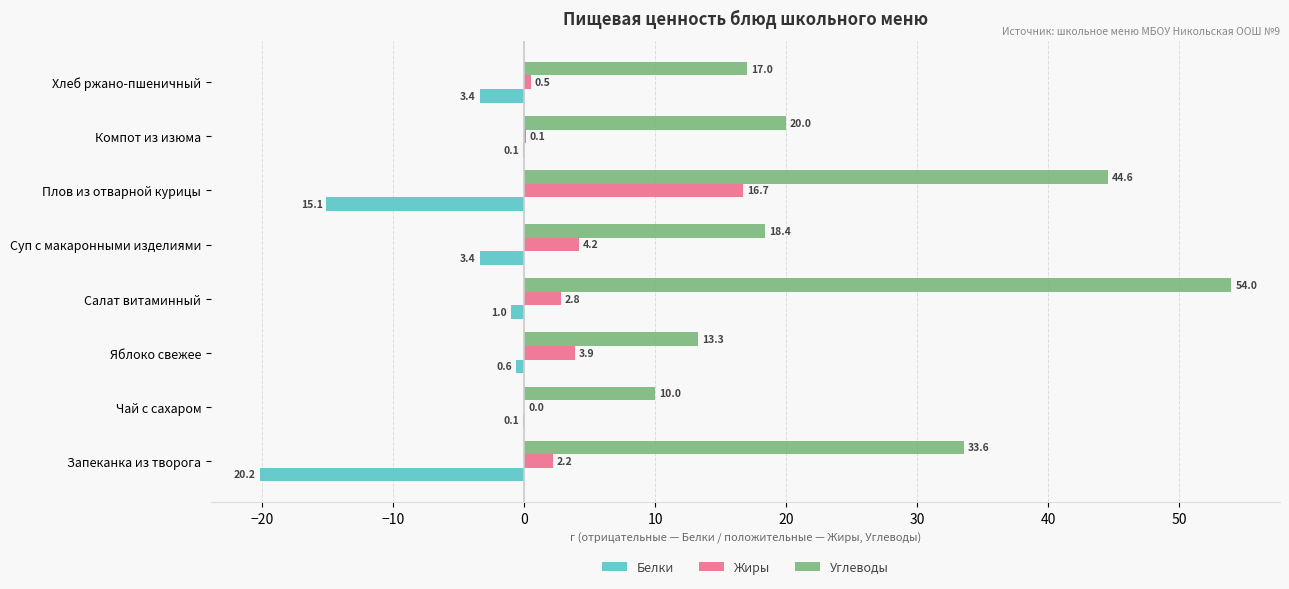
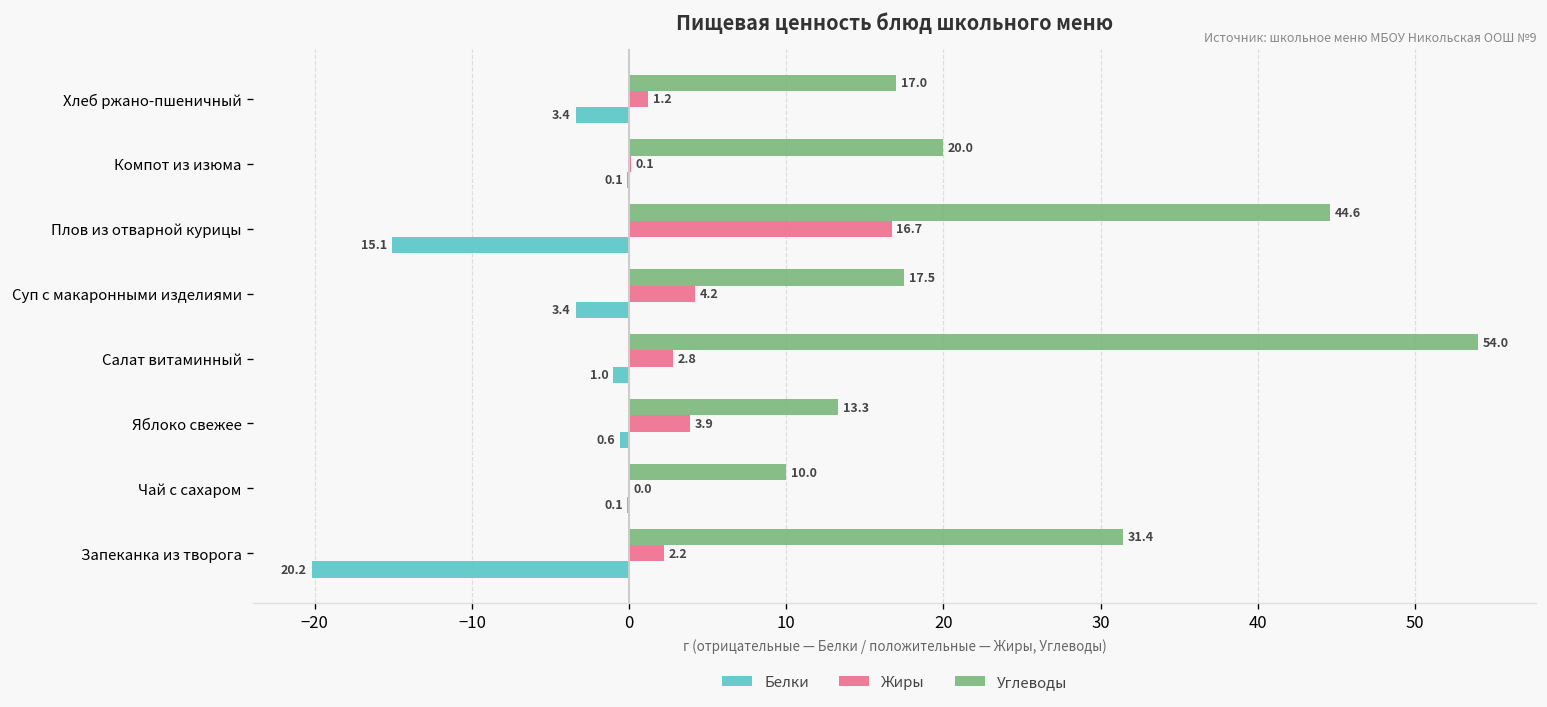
  {
    "Жиры": {
-     "Хлеб ржано-пшеничный": 0.5,
+     "Хлеб ржано-пшеничный": 1.2,
      "Компот из изюма": 0.1,
      "Плов из отварной курицы": 16.7,
      "Суп с макаронными изделиями": 4.2,
      "Салат витаминный": 2.8,
      "Яблоко свежее": 3.9,
      "Чай с сахаром": 0.0,
      "Запеканка из творога": 2.2
    },
    "Углеводы": {
      "Хлеб ржано-пшеничный": 17.0,
      "Компот из изюма": 20.0,
      "Плов из отварной курицы": 44.6,
-     "Суп с макаронными изделиями": 18.4,
+     "Суп с макаронными изделиями": 17.5,
      "Салат витаминный": 54.0,
      "Яблоко свежее": 13.3,
      "Чай с сахаром": 10.0,
-     "Запеканка из творога": 33.6
+     "Запеканка из творога": 31.4
    }
  }
